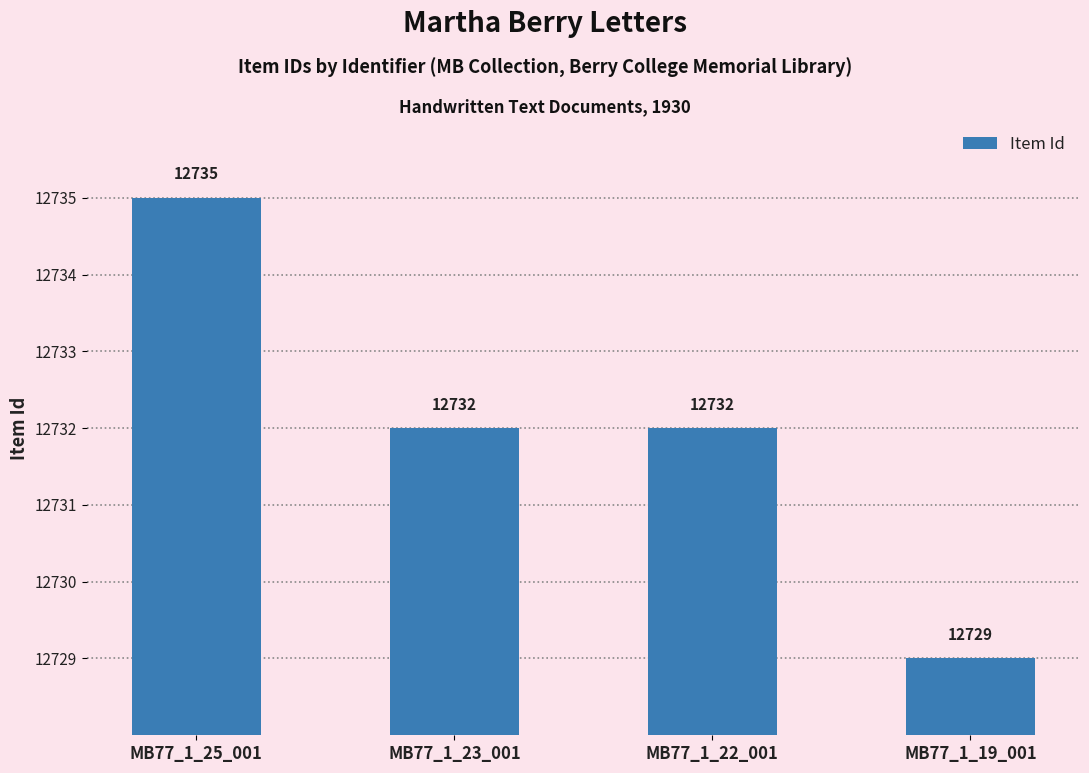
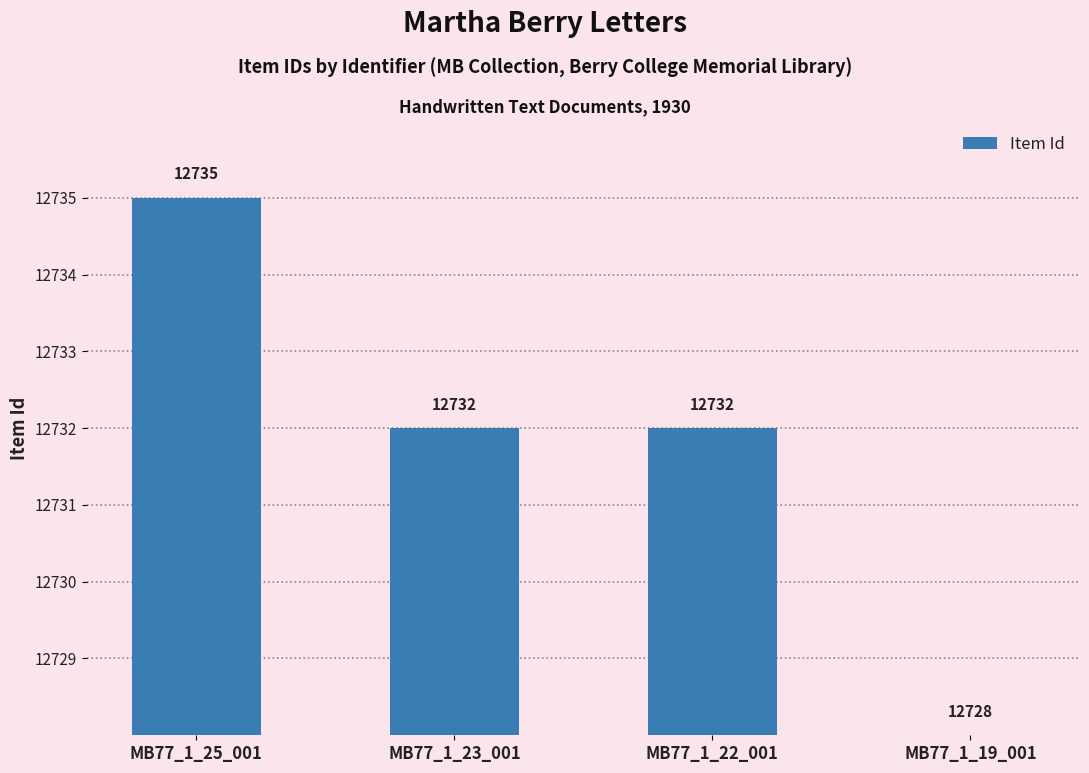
  {
    "MB77_1_25_001": 12735,
    "MB77_1_23_001": 12732,
    "MB77_1_22_001": 12732,
-   "MB77_1_19_001": 12729
+   "MB77_1_19_001": 12728
  }
